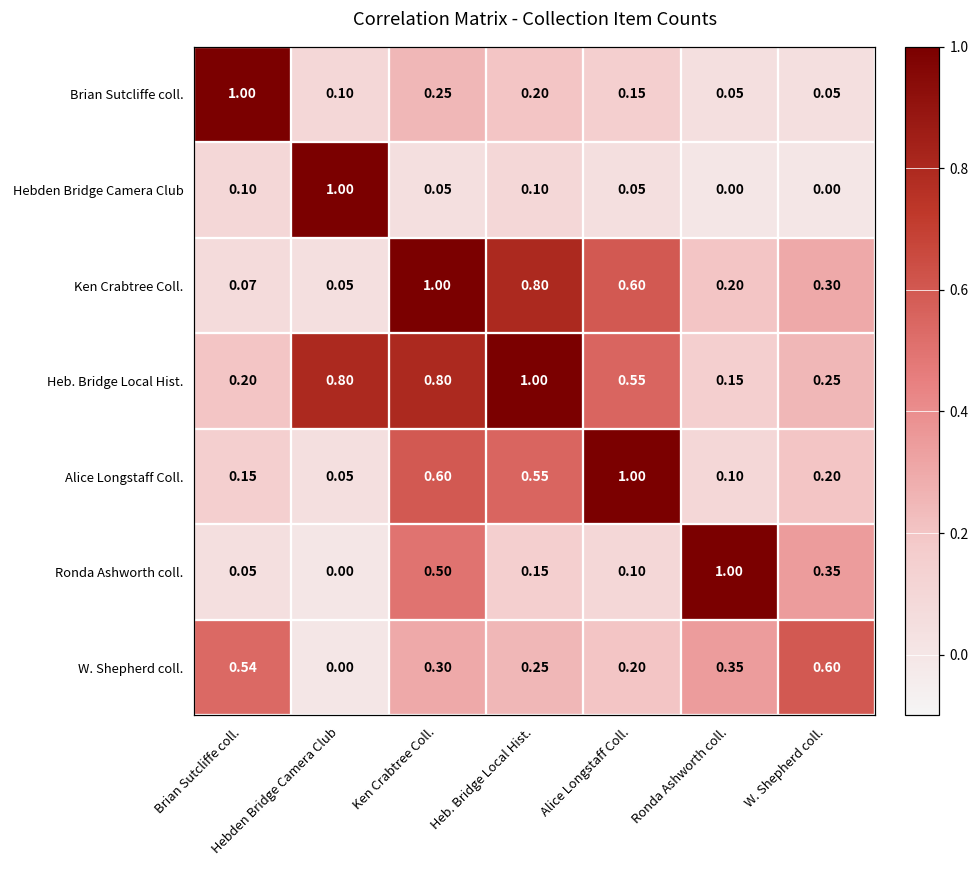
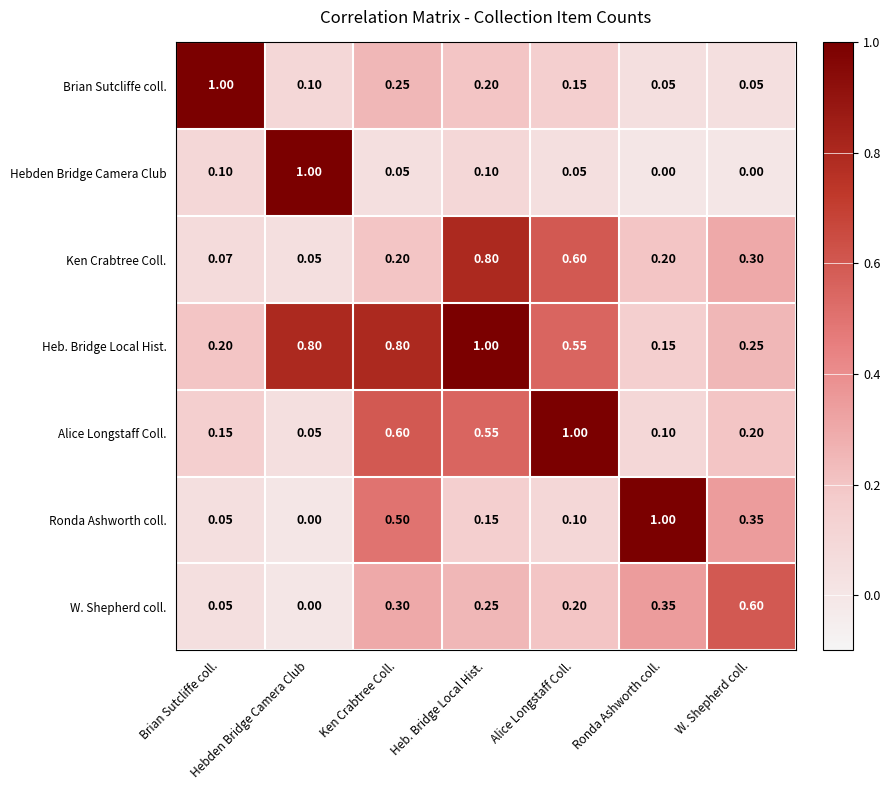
  {
    "Brian Sutcliffe coll.": {
      "Brian Sutcliffe coll.": 1.00,
      "Hebden Bridge Camera Club": 0.10,
      "Ken Crabtree Coll.": 0.25,
      "Heb. Bridge Local Hist.": 0.20,
      "Alice Longstaff Coll.": 0.15,
      "Ronda Ashworth coll.": 0.05,
      "W. Shepherd coll.": 0.05
    },
    "Hebden Bridge Camera Club": {
      "Brian Sutcliffe coll.": 0.10,
      "Hebden Bridge Camera Club": 1.00,
      "Ken Crabtree Coll.": 0.05,
      "Heb. Bridge Local Hist.": 0.10,
      "Alice Longstaff Coll.": 0.05,
      "Ronda Ashworth coll.": 0.00,
      "W. Shepherd coll.": 0.00
    },
    "Ken Crabtree Coll.": {
      "Brian Sutcliffe coll.": 0.07,
      "Hebden Bridge Camera Club": 0.05,
-     "Ken Crabtree Coll.": 1.00,
+     "Ken Crabtree Coll.": 0.20,
      "Heb. Bridge Local Hist.": 0.80,
      "Alice Longstaff Coll.": 0.60,
      "Ronda Ashworth coll.": 0.20,
      "W. Shepherd coll.": 0.30
    },
    "Heb. Bridge Local Hist.": {
      "Brian Sutcliffe coll.": 0.20,
      "Hebden Bridge Camera Club": 0.80,
      "Ken Crabtree Coll.": 0.80,
      "Heb. Bridge Local Hist.": 1.00,
      "Alice Longstaff Coll.": 0.55,
      "Ronda Ashworth coll.": 0.15,
      "W. Shepherd coll.": 0.25
    },
    "Alice Longstaff Coll.": {
      "Brian Sutcliffe coll.": 0.15,
      "Hebden Bridge Camera Club": 0.05,
      "Ken Crabtree Coll.": 0.60,
      "Heb. Bridge Local Hist.": 0.55,
      "Alice Longstaff Coll.": 1.00,
      "Ronda Ashworth coll.": 0.10,
      "W. Shepherd coll.": 0.20
    },
    "Ronda Ashworth coll.": {
      "Brian Sutcliffe coll.": 0.05,
      "Hebden Bridge Camera Club": 0.00,
      "Ken Crabtree Coll.": 0.50,
      "Heb. Bridge Local Hist.": 0.15,
      "Alice Longstaff Coll.": 0.10,
      "Ronda Ashworth coll.": 1.00,
      "W. Shepherd coll.": 0.35
    },
    "W. Shepherd coll.": {
-     "Brian Sutcliffe coll.": 0.54,
+     "Brian Sutcliffe coll.": 0.05,
      "Hebden Bridge Camera Club": 0.00,
      "Ken Crabtree Coll.": 0.30,
      "Heb. Bridge Local Hist.": 0.25,
      "Alice Longstaff Coll.": 0.20,
      "Ronda Ashworth coll.": 0.35,
      "W. Shepherd coll.": 0.60
    }
  }
